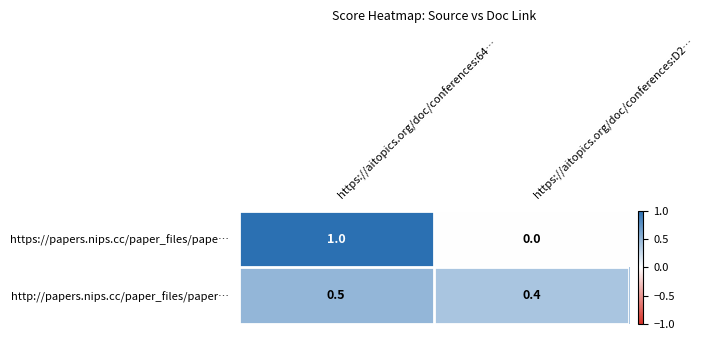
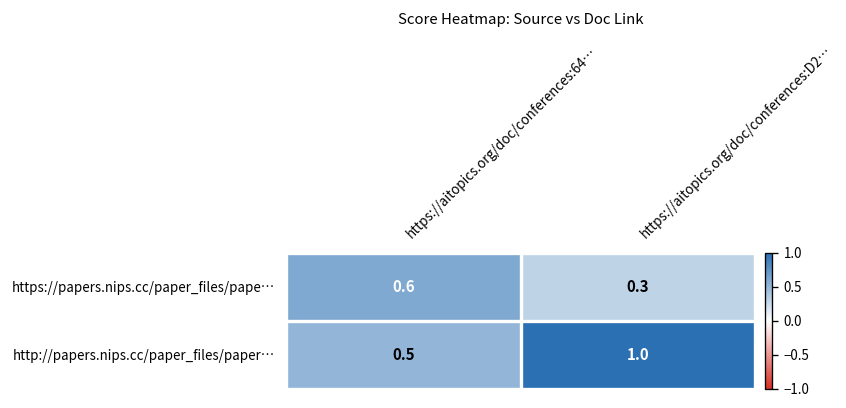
  {
    "https://papers.nips.cc/paper_files/pape…": {
-     "https://aitopics.org/doc/conferences:64…": 1.0,
-     "https://aitopics.org/doc/conferences:D2…": 0.0
+     "https://aitopics.org/doc/conferences:64…": 0.6,
+     "https://aitopics.org/doc/conferences:D2…": 0.3
    },
    "http://papers.nips.cc/paper_files/paper…": {
      "https://aitopics.org/doc/conferences:64…": 0.5,
-     "https://aitopics.org/doc/conferences:D2…": 0.4
+     "https://aitopics.org/doc/conferences:D2…": 1.0
    }
  }
